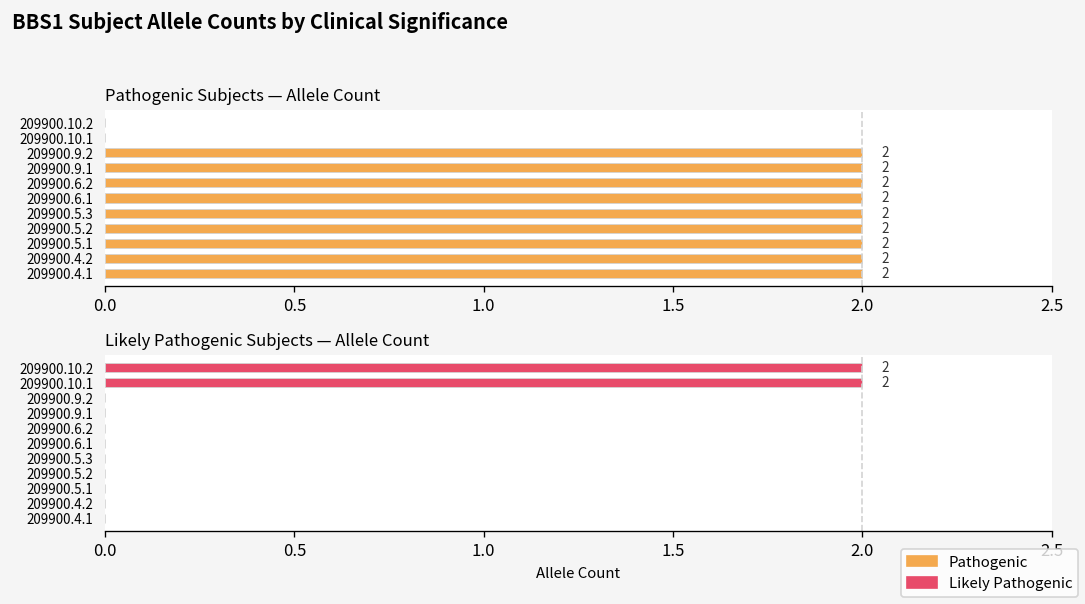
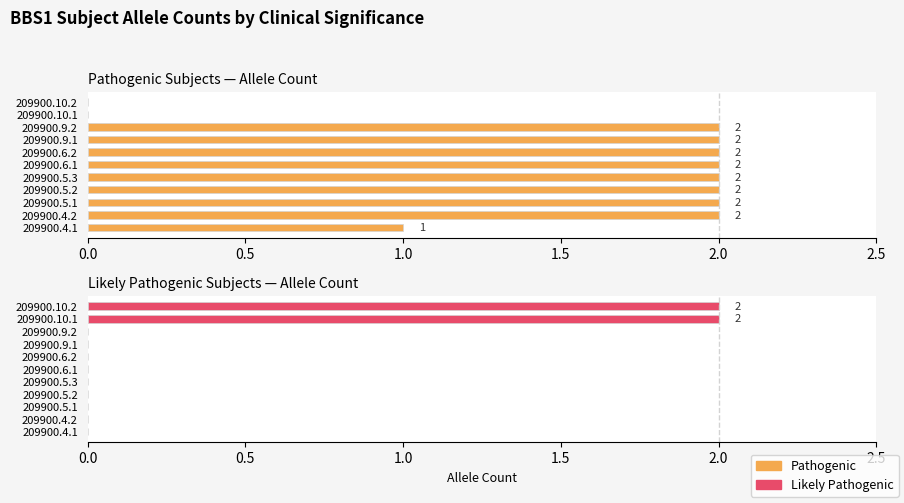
  {
    "Pathogenic Subjects — Allele Count": {
      "209900.9.2": 2,
      "209900.9.1": 2,
      "209900.6.2": 2,
      "209900.6.1": 2,
      "209900.5.3": 2,
      "209900.5.2": 2,
      "209900.5.1": 2,
      "209900.4.2": 2,
-     "209900.4.1": 2
+     "209900.4.1": 1
    },
    "Likely Pathogenic Subjects — Allele Count": {
      "209900.10.2": 2,
      "209900.10.1": 2
    }
  }
